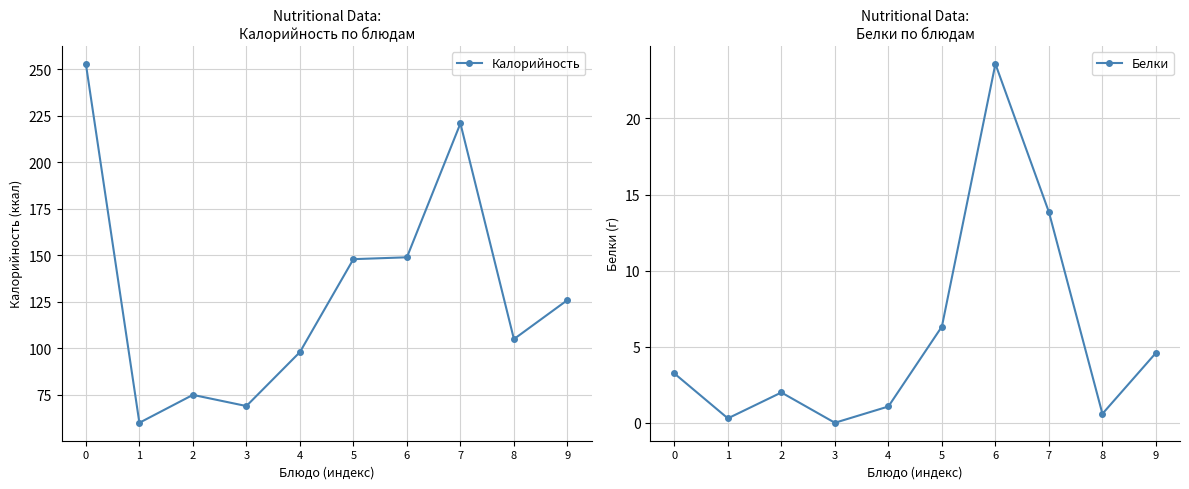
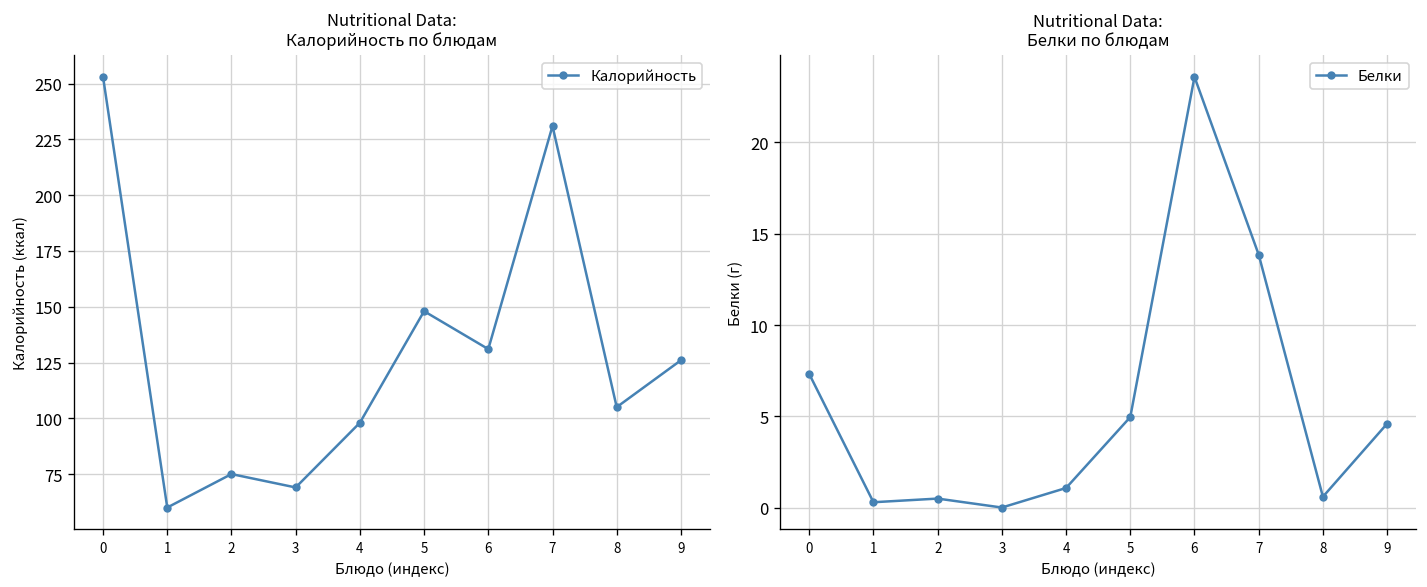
  {
    "Nutritional Data: Калорийность по блюдам": {
      "0": 253,
      "1": 60,
      "2": 75,
      "3": 69,
      "4": 98,
      "5": 148,
-     "6": 149,
-     "7": 221,
+     "6": 131,
+     "7": 231,
      "8": 105,
      "9": 126
    },
    "Nutritional Data: Белки по блюдам": {
-     "0": 3.3,
+     "0": 7.3,
      "1": 0.3,
-     "2": 2.0,
+     "2": 0.5,
      "3": 0.0,
      "4": 1.1,
-     "5": 6.3,
+     "5": 5.0,
      "6": 23.6,
      "7": 13.9,
      "8": 0.6,
      "9": 4.6
    }
  }
